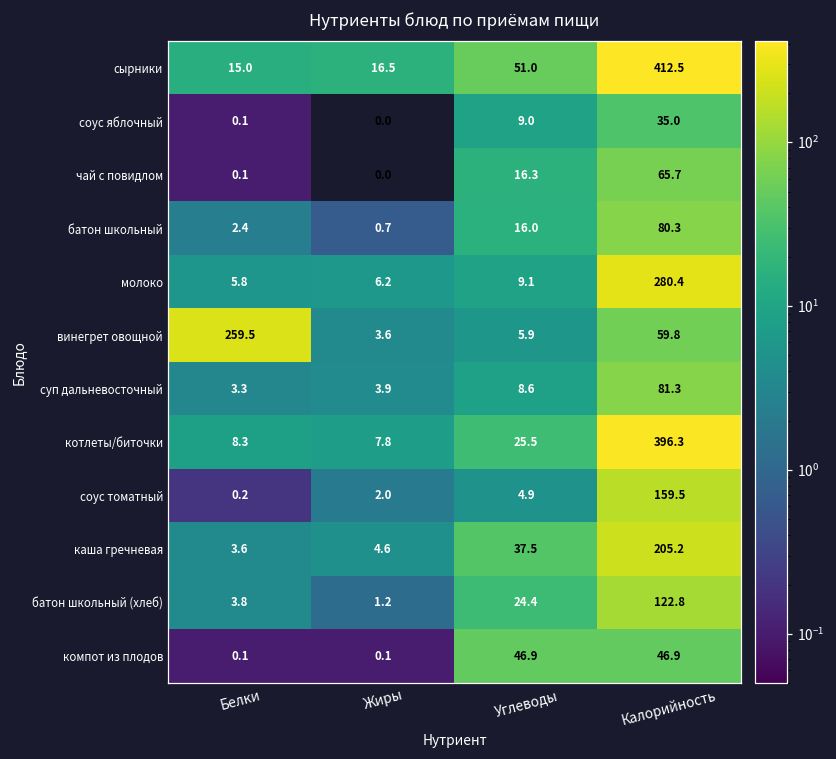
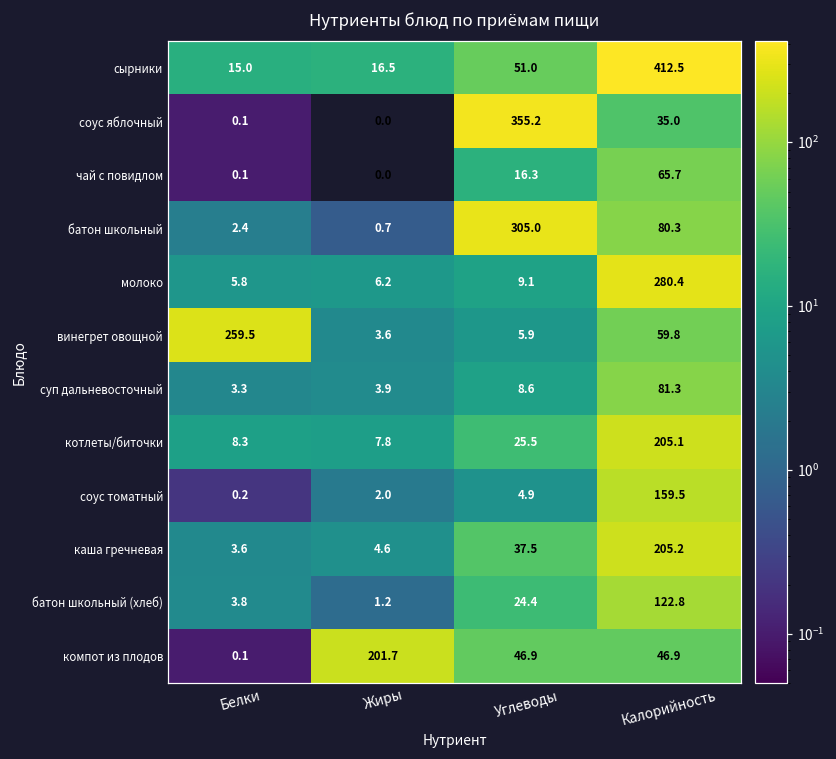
  {
    "сырники": {
      "Белки": 15.0,
      "Жиры": 16.5,
      "Углеводы": 51.0,
      "Калорийность": 412.5
    },
    "соус яблочный": {
      "Белки": 0.1,
-     "Углеводы": 9.0,
+     "Углеводы": 355.2,
      "Калорийность": 35.0
    },
    "чай с повидлом": {
      "Белки": 0.1,
      "Углеводы": 16.3,
      "Калорийность": 65.7
    },
    "батон школьный": {
      "Белки": 2.4,
      "Жиры": 0.7,
-     "Углеводы": 16.0,
+     "Углеводы": 305.0,
      "Калорийность": 80.3
    },
    "молоко": {
      "Белки": 5.8,
      "Жиры": 6.2,
      "Углеводы": 9.1,
      "Калорийность": 280.4
    },
    "винегрет овощной": {
      "Белки": 259.5,
      "Жиры": 3.6,
      "Углеводы": 5.9,
      "Калорийность": 59.8
    },
    "суп дальневосточный": {
      "Белки": 3.3,
      "Жиры": 3.9,
      "Углеводы": 8.6,
      "Калорийность": 81.3
    },
    "котлеты/биточки": {
      "Белки": 8.3,
      "Жиры": 7.8,
      "Углеводы": 25.5,
-     "Калорийность": 396.3
+     "Калорийность": 205.1
    },
    "соус томатный": {
      "Белки": 0.2,
      "Жиры": 2.0,
      "Углеводы": 4.9,
      "Калорийность": 159.5
    },
    "каша гречневая": {
      "Белки": 3.6,
      "Жиры": 4.6,
      "Углеводы": 37.5,
      "Калорийность": 205.2
    },
    "батон школьный (хлеб)": {
      "Белки": 3.8,
      "Жиры": 1.2,
      "Углеводы": 24.4,
      "Калорийность": 122.8
    },
    "компот из плодов": {
      "Белки": 0.1,
-     "Жиры": 0.1,
+     "Жиры": 201.7,
      "Углеводы": 46.9,
      "Калорийность": 46.9
    }
  }
